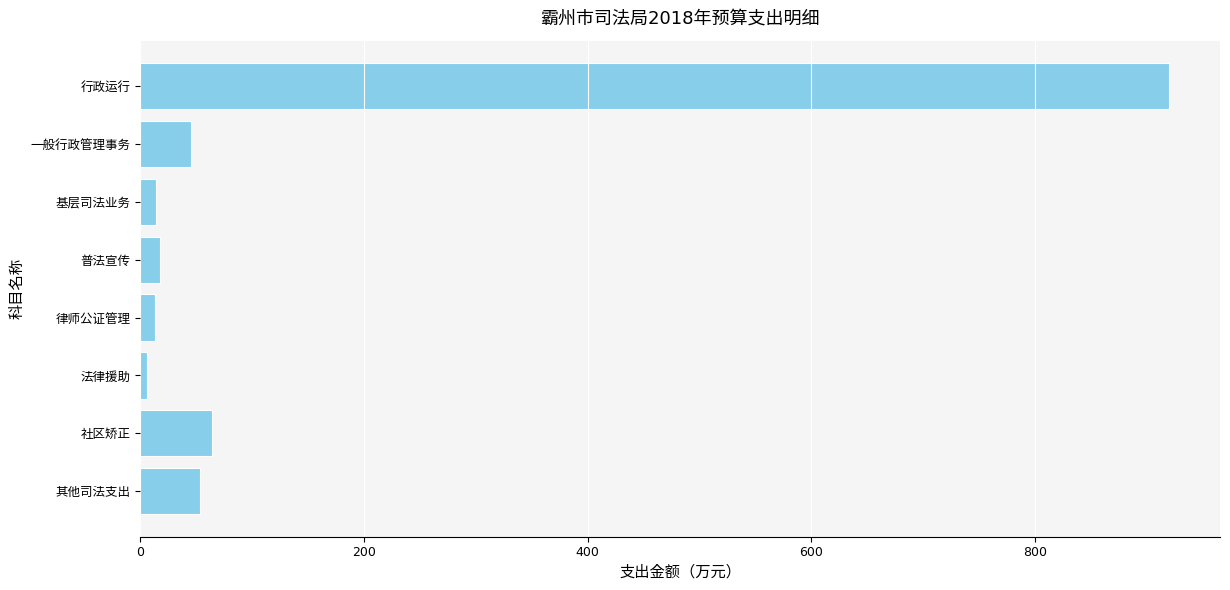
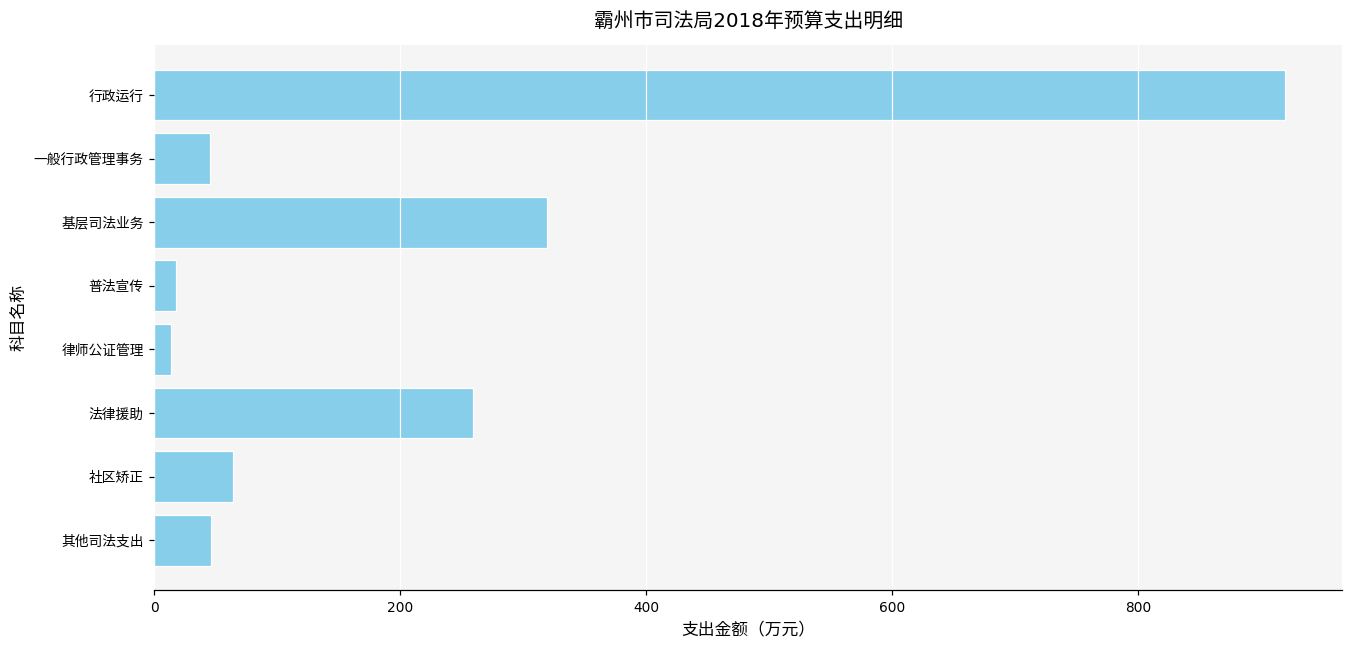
  {
    "行政运行": 920,
    "一般行政管理事务": 45,
-   "基层司法业务": 14,
+   "基层司法业务": 319,
    "普法宣传": 18,
    "律师公证管理": 14,
-   "法律援助": 6,
+   "法律援助": 259,
    "社区矫正": 64,
-   "其他司法支出": 54
+   "其他司法支出": 46
  }
